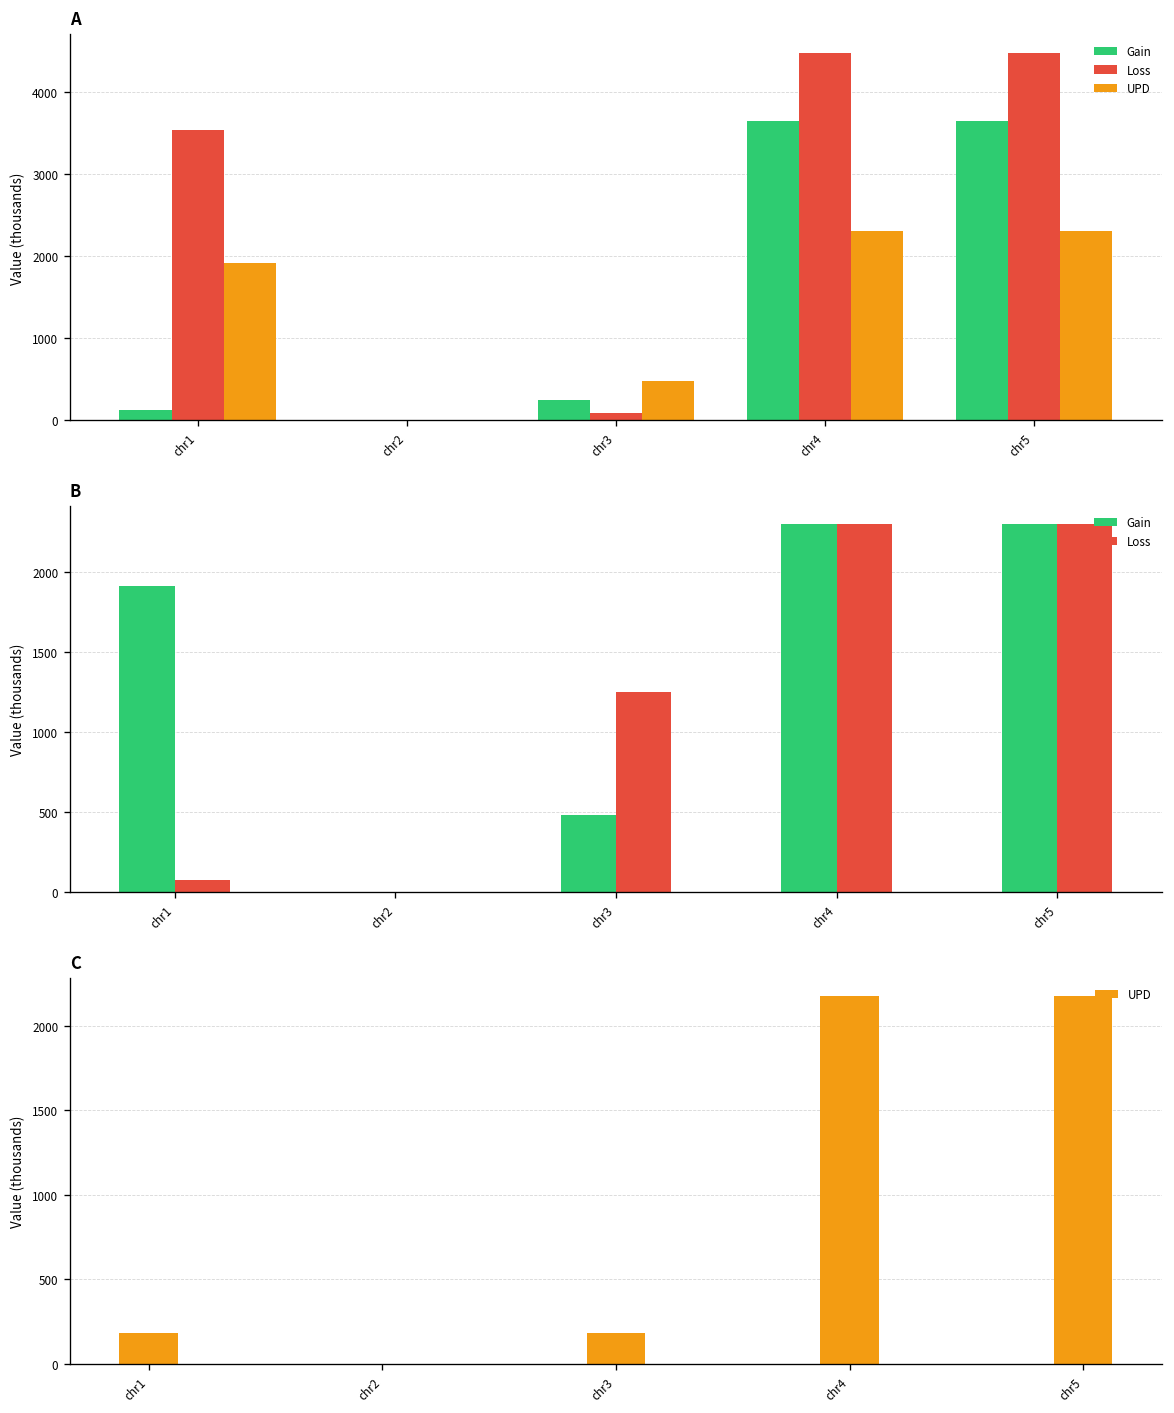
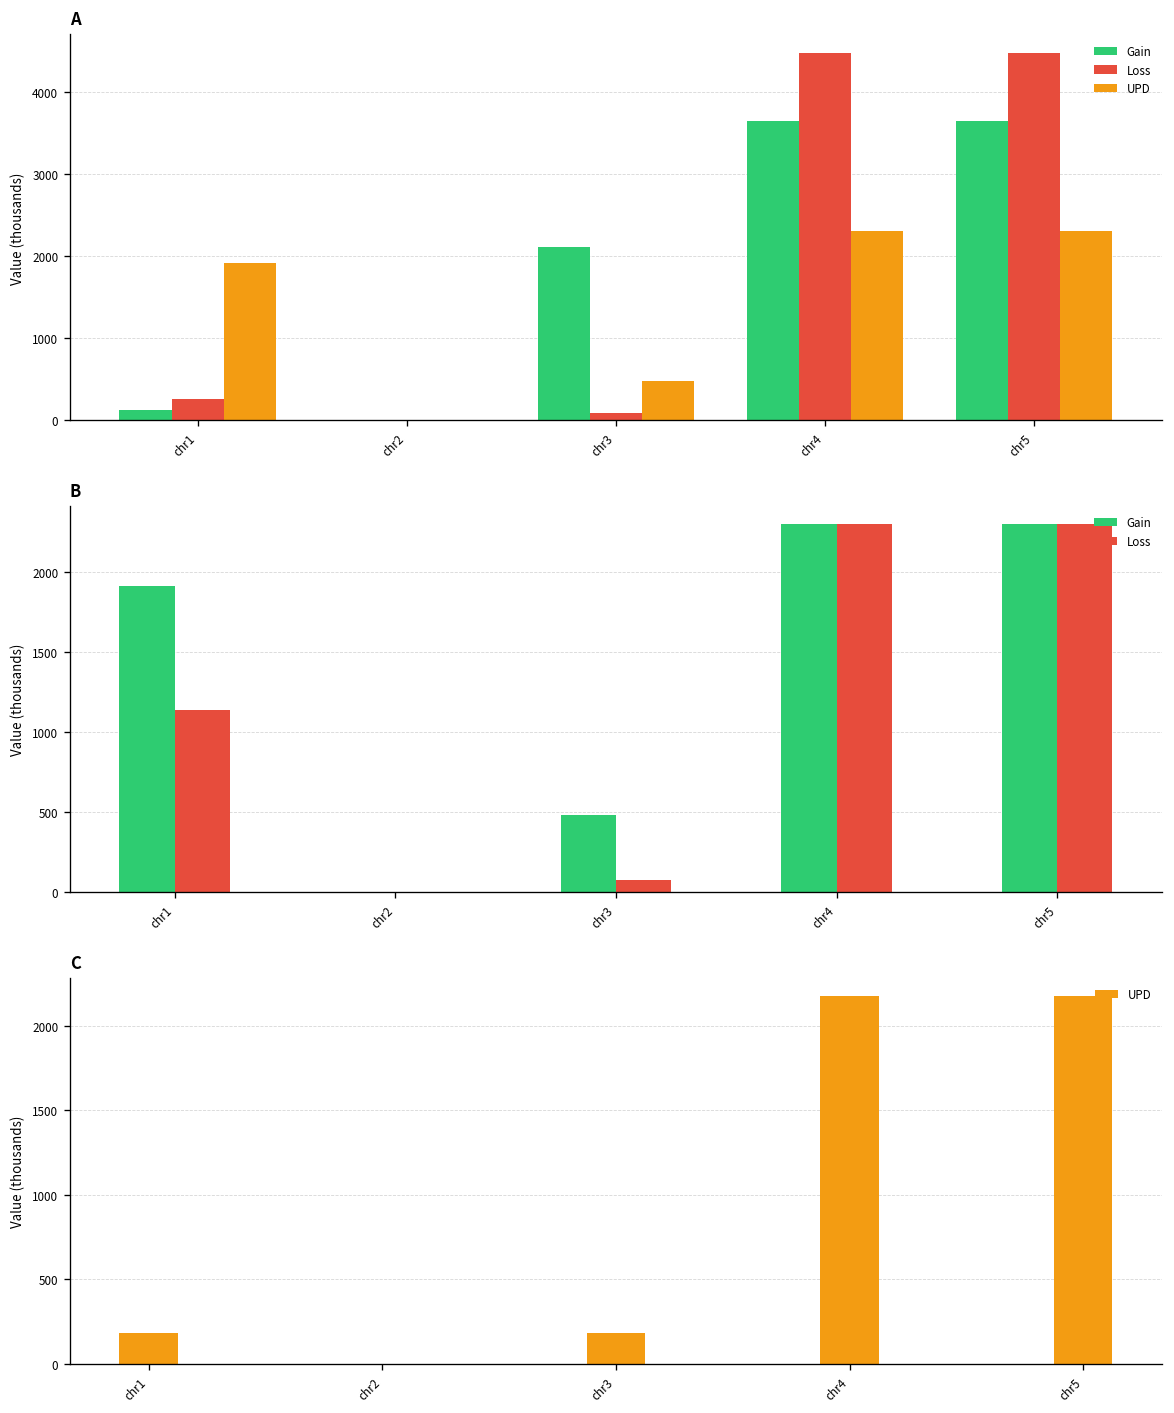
  {
    "A": {
      "Gain": {
        "chr1": 100,
        "chr2": 0,
-       "chr3": 200,
+       "chr3": 2100,
        "chr4": 3600,
        "chr5": 3600
      },
      "Loss": {
-       "chr1": 3500,
+       "chr1": 300,
        "chr2": 0,
        "chr3": 100,
        "chr4": 4500,
        "chr5": 4500
      },
      "UPD": {
        "chr1": 1900,
        "chr2": 0,
        "chr3": 500,
        "chr4": 2300,
        "chr5": 2300
      }
    },
    "B": {
      "Gain": {
        "chr1": 1920,
        "chr2": 0,
        "chr3": 480,
        "chr4": 2300,
        "chr5": 2300
      },
      "Loss": {
-       "chr1": 80,
+       "chr1": 1140,
        "chr2": 0,
-       "chr3": 1250,
+       "chr3": 80,
        "chr4": 2300,
        "chr5": 2300
      }
    },
    "C": {
      "chr1": 180,
      "chr2": 0,
      "chr3": 180,
      "chr4": 2180,
      "chr5": 2180
    }
  }
